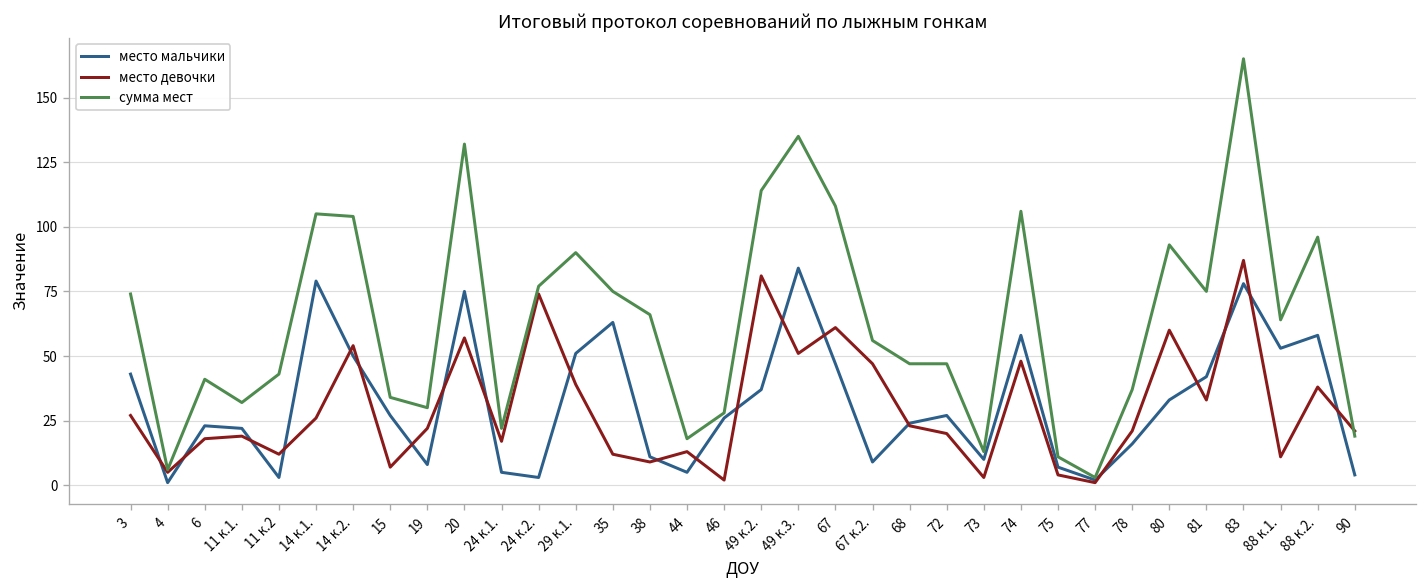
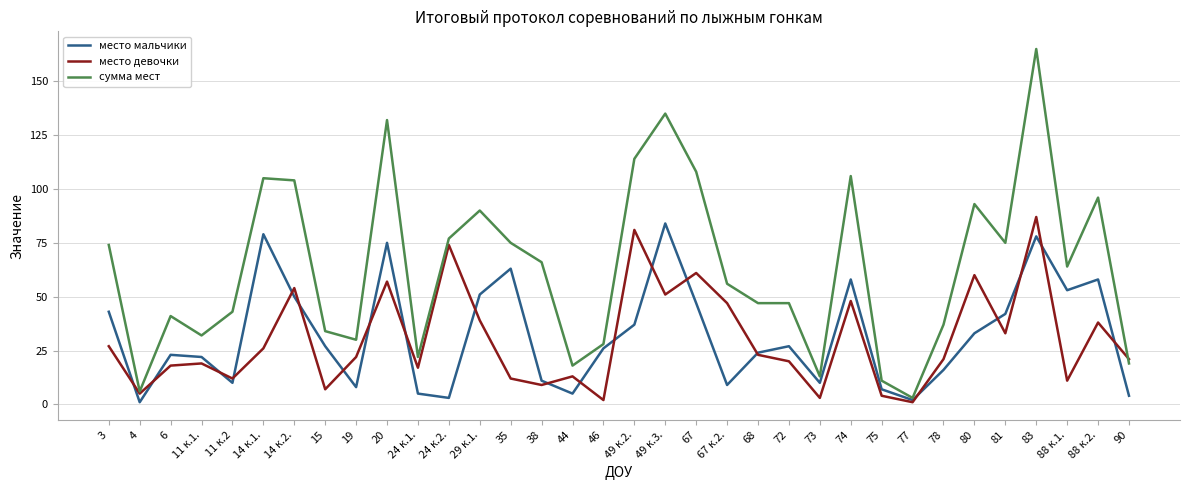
  {
    "место мальчики": {
      "3": 43,
      "4": 1,
      "6": 23,
      "11 к.1.": 22,
-     "11 к.2": 3,
+     "11 к.2": 10,
      "14 к.1.": 79,
      "14 к.2.": 50,
      "15": 27,
      "19": 8,
      "20": 75,
      "24 к.1.": 5,
      "24 к.2.": 3,
      "29 к.1.": 51,
      "35": 63,
      "38": 11,
      "44": 5,
      "46": 26,
      "49 к.2.": 37,
      "49 к.3.": 84,
      "67": 47,
      "67 к.2.": 9,
      "72": 27,
      "73": 10,
      "74": 58,
      "75": 7,
      "78": 16,
      "80": 33,
      "81": 42,
      "83": 78,
      "88 к.1.": 53,
      "88 к.2.": 58,
      "90": 4
    },
    "место девочки": {
      "3": 27,
      "6": 18,
      "11 к.1.": 19,
      "11 к.2": 12,
      "14 к.1.": 26,
      "14 к.2.": 54,
      "15": 7,
      "19": 22,
      "20": 57,
      "24 к.1.": 17,
      "24 к.2.": 74,
      "29 к.1.": 39,
      "35": 12,
      "38": 9,
      "44": 13,
      "46": 2,
      "49 к.2.": 81,
      "49 к.3.": 51,
      "67": 61,
      "67 к.2.": 47,
      "72": 20,
      "73": 3,
      "74": 48,
      "75": 4,
      "78": 21,
      "80": 60,
      "81": 33,
      "83": 87,
      "88 к.1.": 11,
      "88 к.2.": 38,
      "90": 21
    },
    "сумма мест": {
      "3": 74,
      "6": 41,
      "11 к.1.": 32,
      "11 к.2": 43,
      "14 к.1.": 105,
      "14 к.2.": 104,
      "15": 34,
      "19": 30,
      "20": 132,
      "24 к.1.": 22,
      "24 к.2.": 77,
      "29 к.1.": 90,
      "35": 75,
      "38": 66,
      "44": 18,
      "46": 28,
      "49 к.2.": 114,
      "49 к.3.": 135,
      "67": 108,
      "67 к.2.": 56,
      "68": 47,
      "72": 47,
      "73": 13,
      "74": 106,
      "75": 11,
      "78": 37,
      "80": 93,
      "81": 75,
      "83": 165,
      "88 к.1.": 64,
      "88 к.2.": 96,
      "90": 19
    }
  }
